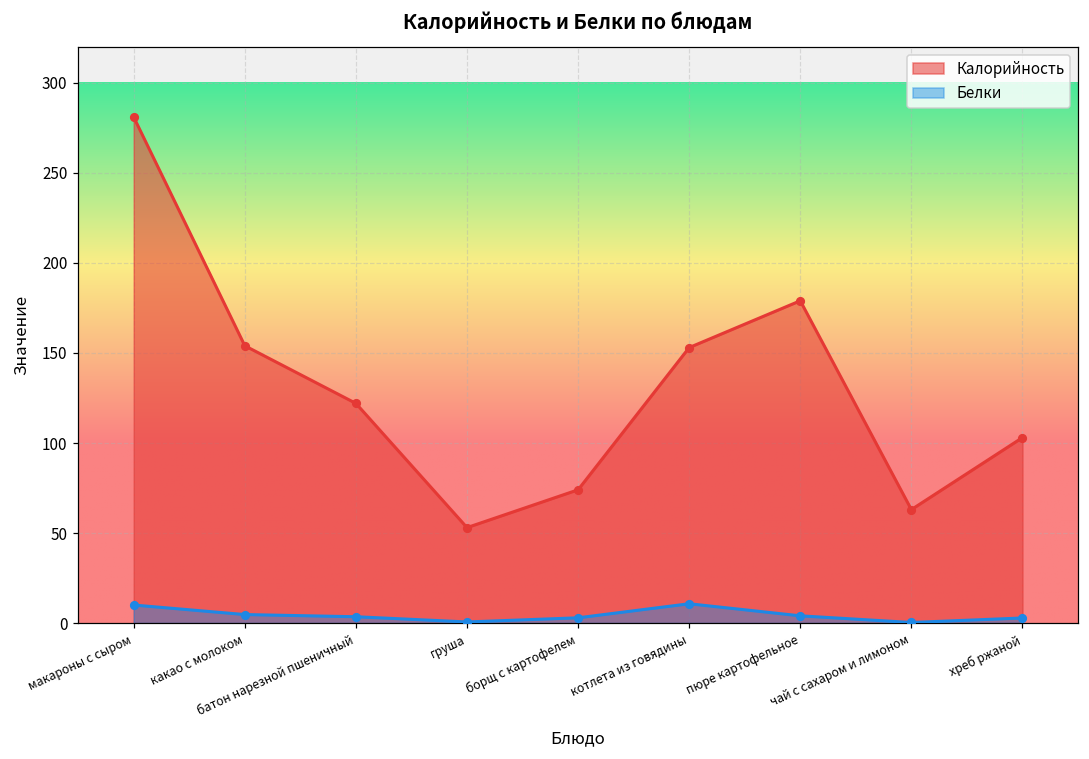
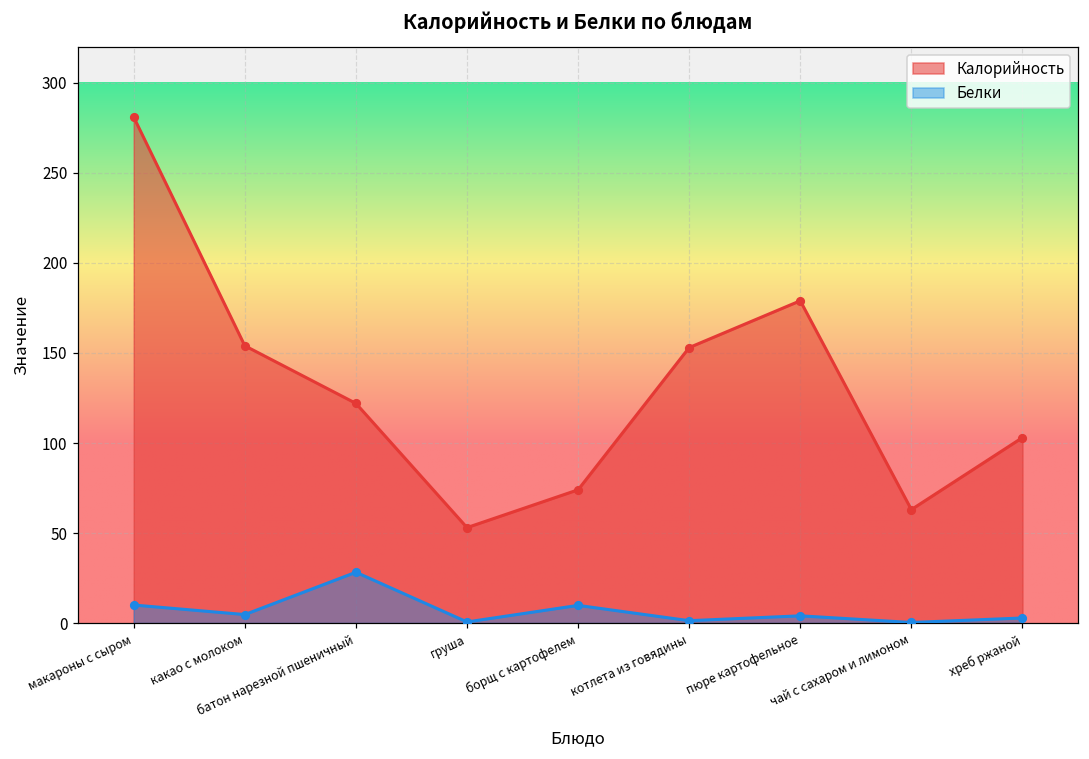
  {
    "Калорийность": {
      "макароны с сыром": 281,
      "какао с молоком": 154,
      "батон нарезной пшеничный": 122,
      "груша": 53,
      "борщ с картофелем": 74,
      "котлета из говядины": 153,
      "пюре картофельное": 179,
      "чай с сахаром и лимоном": 63,
      "хреб ржаной": 103
    },
    "Белки": {
      "макароны с сыром": 10,
      "какао с молоком": 5,
-     "батон нарезной пшеничный": 4,
+     "батон нарезной пшеничный": 28,
      "груша": 1,
-     "борщ с картофелем": 3,
-     "котлета из говядины": 11,
+     "борщ с картофелем": 10,
+     "котлета из говядины": 1,
      "пюре картофельное": 4,
      "чай с сахаром и лимоном": 0,
      "хреб ржаной": 3
    }
  }
